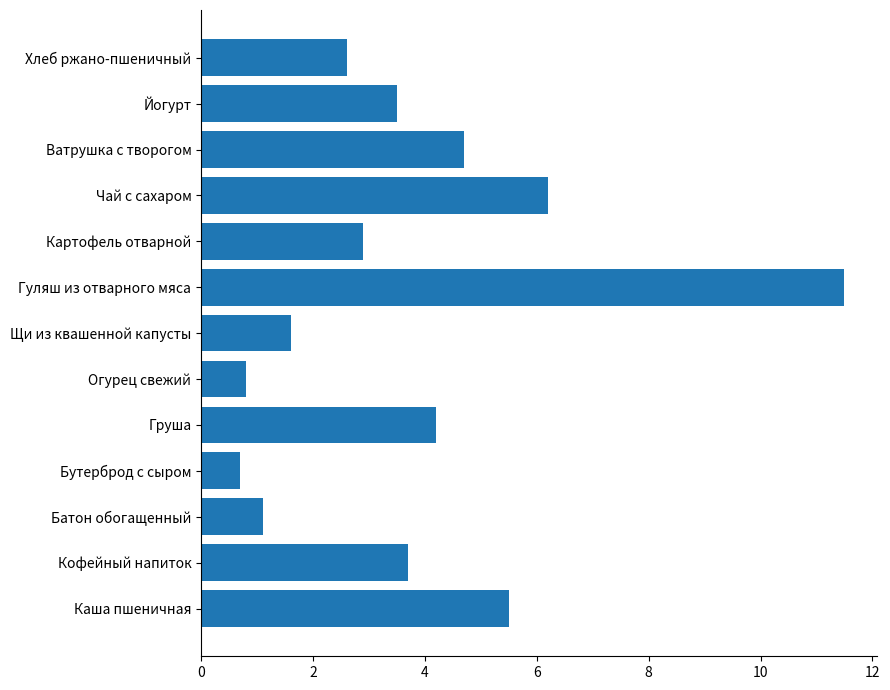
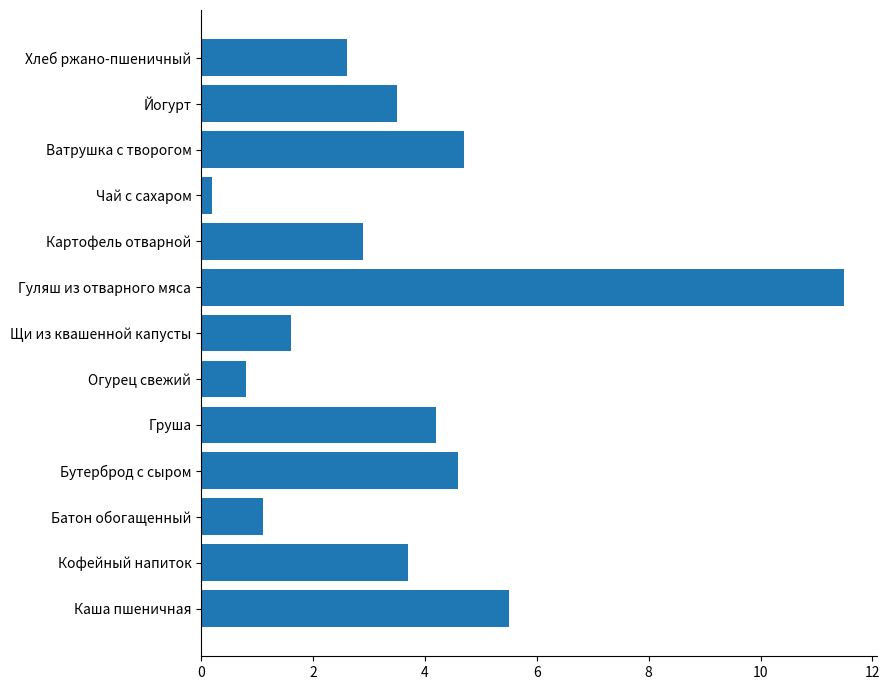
  {
    "Хлеб ржано-пшеничный": 2.6,
    "Йогурт": 3.5,
    "Ватрушка с творогом": 4.7,
-   "Чай с сахаром": 6.2,
+   "Чай с сахаром": 0.2,
    "Картофель отварной": 2.9,
    "Гуляш из отварного мяса": 11.5,
    "Щи из квашенной капусты": 1.6,
    "Огурец свежий": 0.8,
    "Груша": 4.2,
-   "Бутерброд с сыром": 0.7,
+   "Бутерброд с сыром": 4.6,
    "Батон обогащенный": 1.1,
    "Кофейный напиток": 3.7,
    "Каша пшеничная": 5.5
  }
